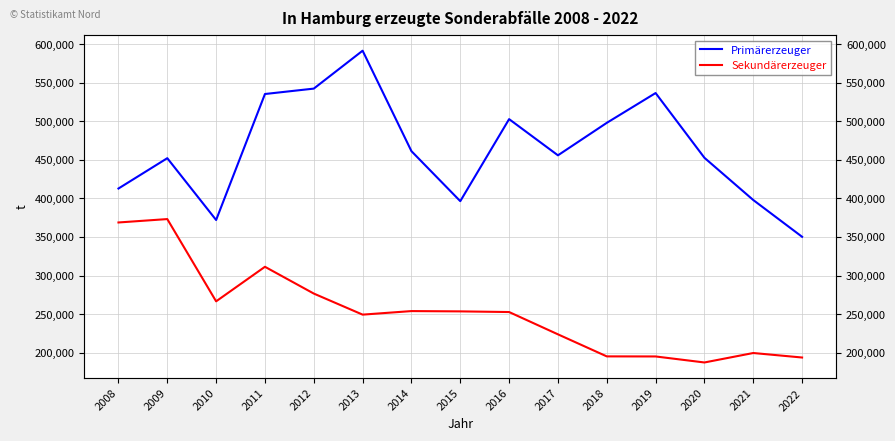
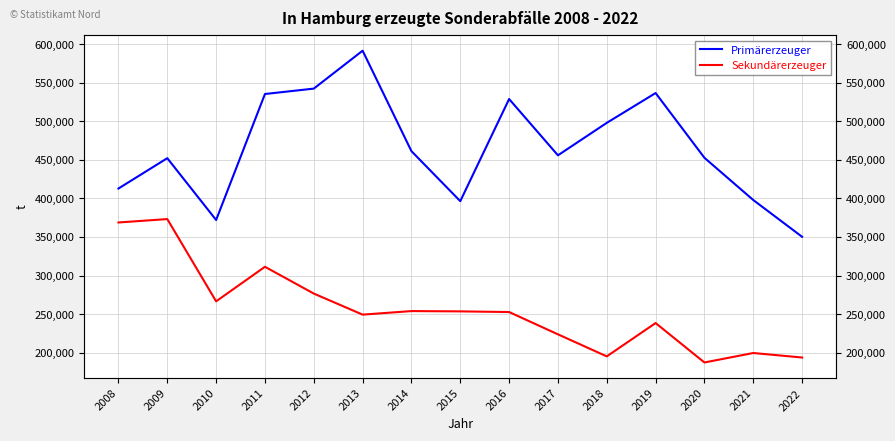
  {
    "Primärerzeuger": {
      "2008": "410,000",
      "2009": "450,000",
      "2010": "370,000",
      "2011": "540,000",
      "2012": "540,000",
      "2013": "590,000",
      "2014": "460,000",
      "2015": "400,000",
-     "2016": "500,000",
+     "2016": "530,000",
      "2017": "460,000",
      "2018": "500,000",
      "2019": "540,000",
      "2020": "450,000",
      "2021": "400,000",
      "2022": "350,000"
    },
    "Sekundärerzeuger": {
      "2008": "370,000",
      "2009": "370,000",
      "2010": "270,000",
      "2011": "310,000",
      "2012": "280,000",
      "2013": "250,000",
      "2014": "250,000",
      "2015": "250,000",
      "2016": "250,000",
      "2017": "220,000",
      "2018": "200,000",
-     "2019": "200,000",
+     "2019": "240,000",
      "2020": "190,000",
      "2021": "200,000",
      "2022": "190,000"
    }
  }
